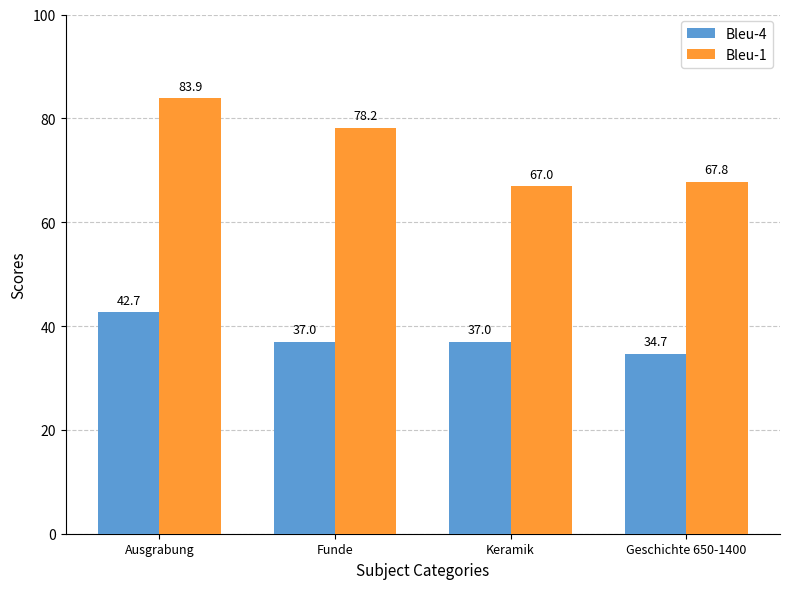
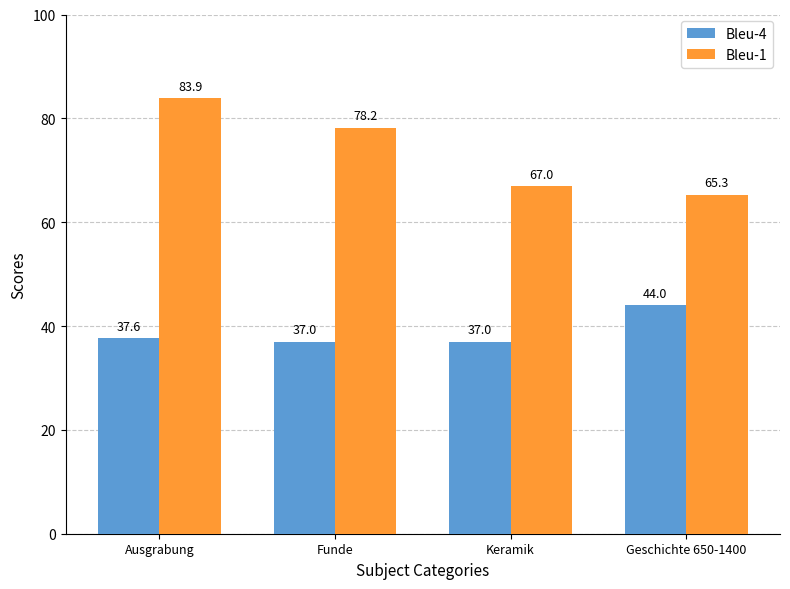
  {
    "Bleu-4": {
-     "Ausgrabung": 42.7,
+     "Ausgrabung": 37.6,
      "Funde": 37.0,
      "Keramik": 37.0,
-     "Geschichte 650-1400": 34.7
+     "Geschichte 650-1400": 44.0
    },
    "Bleu-1": {
      "Ausgrabung": 83.9,
      "Funde": 78.2,
      "Keramik": 67.0,
-     "Geschichte 650-1400": 67.8
+     "Geschichte 650-1400": 65.3
    }
  }
